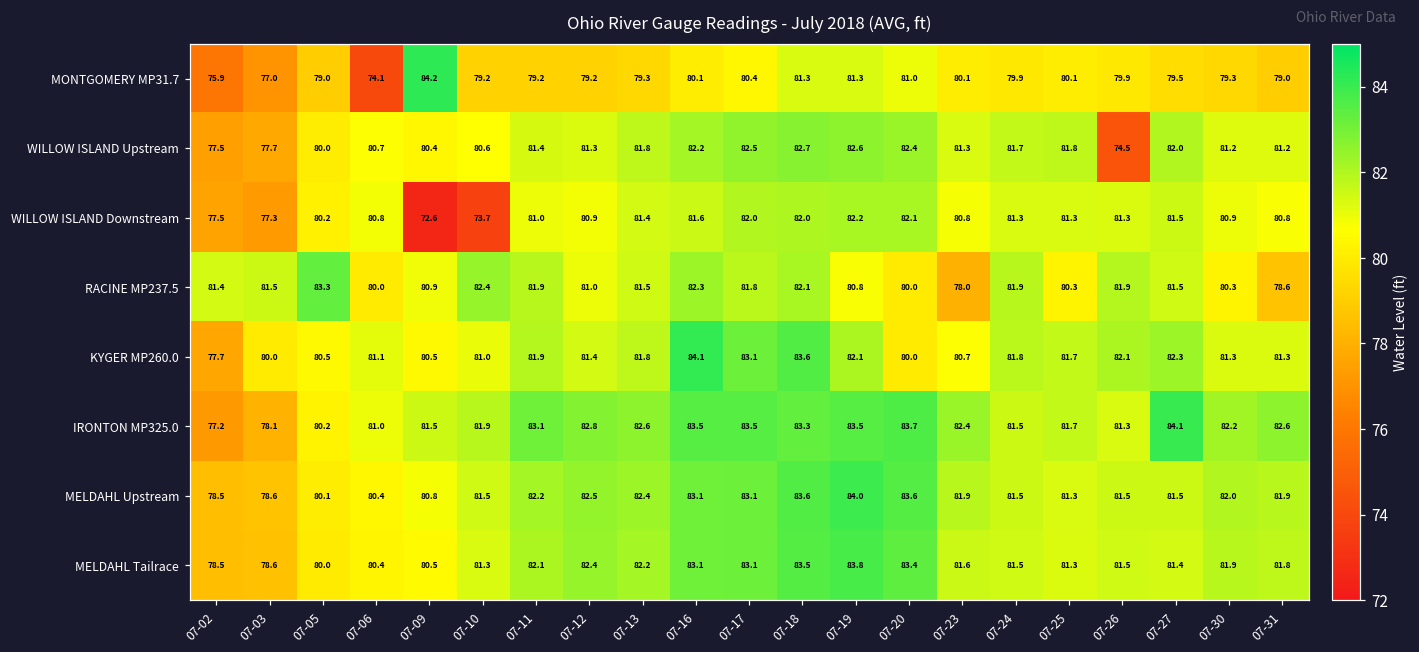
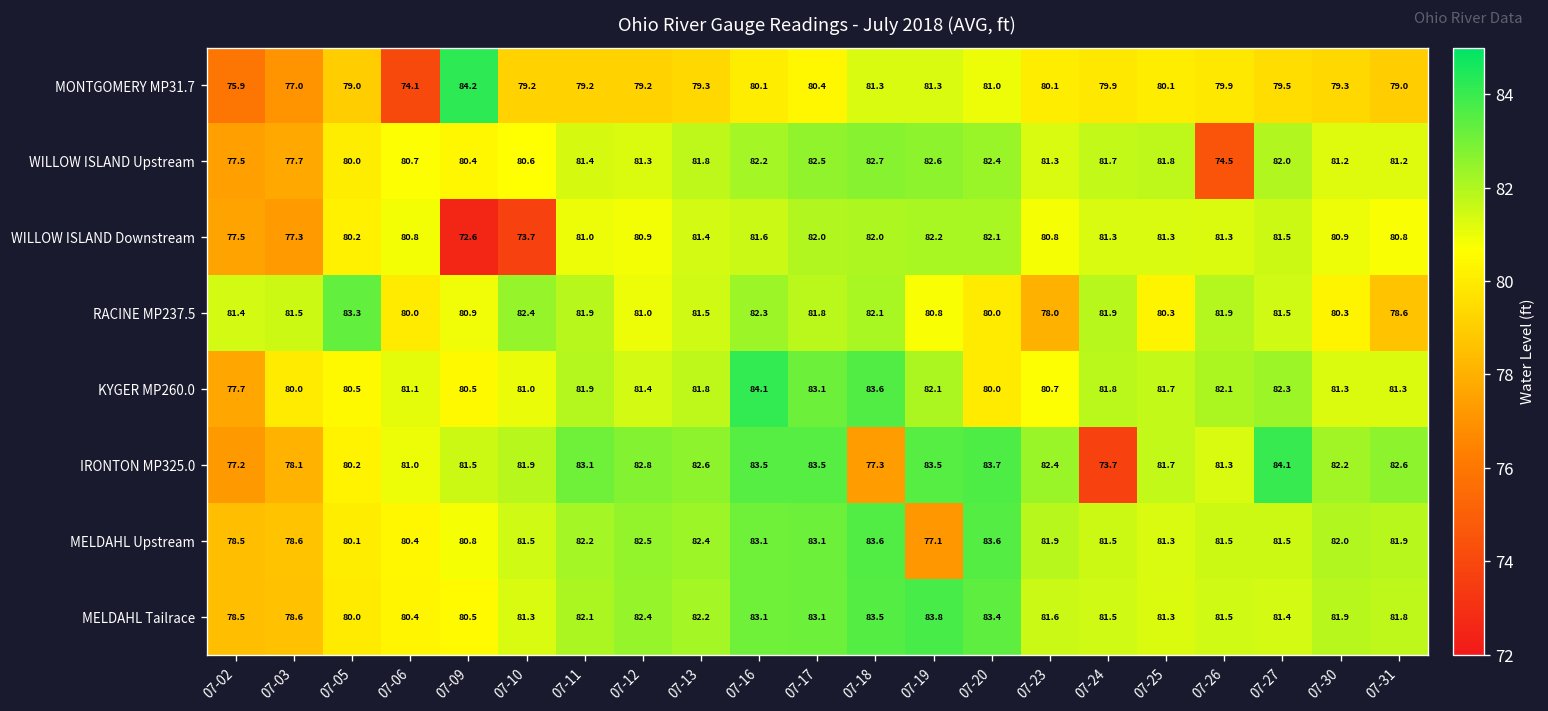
  {
    "MONTGOMERY MP31.7": {
      "07-02": 75.9,
      "07-03": 77.0,
      "07-05": 79.0,
      "07-06": 74.1,
      "07-09": 84.2,
      "07-10": 79.2,
      "07-11": 79.2,
      "07-12": 79.2,
      "07-13": 79.3,
      "07-16": 80.1,
      "07-17": 80.4,
      "07-18": 81.3,
      "07-19": 81.3,
      "07-20": 81.0,
      "07-23": 80.1,
      "07-24": 79.9,
      "07-25": 80.1,
      "07-26": 79.9,
      "07-27": 79.5,
      "07-30": 79.3,
      "07-31": 79.0
    },
    "WILLOW ISLAND Upstream": {
      "07-02": 77.5,
      "07-03": 77.7,
      "07-05": 80.0,
      "07-06": 80.7,
      "07-09": 80.4,
      "07-10": 80.6,
      "07-11": 81.4,
      "07-12": 81.3,
      "07-13": 81.8,
      "07-16": 82.2,
      "07-17": 82.5,
      "07-18": 82.7,
      "07-19": 82.6,
      "07-20": 82.4,
      "07-23": 81.3,
      "07-24": 81.7,
      "07-25": 81.8,
      "07-26": 74.5,
      "07-27": 82.0,
      "07-30": 81.2,
      "07-31": 81.2
    },
    "WILLOW ISLAND Downstream": {
      "07-02": 77.5,
      "07-03": 77.3,
      "07-05": 80.2,
      "07-06": 80.8,
      "07-09": 72.6,
      "07-10": 73.7,
      "07-11": 81.0,
      "07-12": 80.9,
      "07-13": 81.4,
      "07-16": 81.6,
      "07-17": 82.0,
      "07-18": 82.0,
      "07-19": 82.2,
      "07-20": 82.1,
      "07-23": 80.8,
      "07-24": 81.3,
      "07-25": 81.3,
      "07-26": 81.3,
      "07-27": 81.5,
      "07-30": 80.9,
      "07-31": 80.8
    },
    "RACINE MP237.5": {
      "07-02": 81.4,
      "07-03": 81.5,
      "07-05": 83.3,
      "07-06": 80.0,
      "07-09": 80.9,
      "07-10": 82.4,
      "07-11": 81.9,
      "07-12": 81.0,
      "07-13": 81.5,
      "07-16": 82.3,
      "07-17": 81.8,
      "07-18": 82.1,
      "07-19": 80.8,
      "07-20": 80.0,
      "07-23": 78.0,
      "07-24": 81.9,
      "07-25": 80.3,
      "07-26": 81.9,
      "07-27": 81.5,
      "07-30": 80.3,
      "07-31": 78.6
    },
    "KYGER MP260.0": {
      "07-02": 77.7,
      "07-03": 80.0,
      "07-05": 80.5,
      "07-06": 81.1,
      "07-09": 80.5,
      "07-10": 81.0,
      "07-11": 81.9,
      "07-12": 81.4,
      "07-13": 81.8,
      "07-16": 84.1,
      "07-17": 83.1,
      "07-18": 83.6,
      "07-19": 82.1,
      "07-20": 80.0,
      "07-23": 80.7,
      "07-24": 81.8,
      "07-25": 81.7,
      "07-26": 82.1,
      "07-27": 82.3,
      "07-30": 81.3,
      "07-31": 81.3
    },
    "IRONTON MP325.0": {
      "07-02": 77.2,
      "07-03": 78.1,
      "07-05": 80.2,
      "07-06": 81.0,
      "07-09": 81.5,
      "07-10": 81.9,
      "07-11": 83.1,
      "07-12": 82.8,
      "07-13": 82.6,
      "07-16": 83.5,
      "07-17": 83.5,
-     "07-18": 83.3,
+     "07-18": 77.3,
      "07-19": 83.5,
      "07-20": 83.7,
      "07-23": 82.4,
-     "07-24": 81.5,
+     "07-24": 73.7,
      "07-25": 81.7,
      "07-26": 81.3,
      "07-27": 84.1,
      "07-30": 82.2,
      "07-31": 82.6
    },
    "MELDAHL Upstream": {
      "07-02": 78.5,
      "07-03": 78.6,
      "07-05": 80.1,
      "07-06": 80.4,
      "07-09": 80.8,
      "07-10": 81.5,
      "07-11": 82.2,
      "07-12": 82.5,
      "07-13": 82.4,
      "07-16": 83.1,
      "07-17": 83.1,
      "07-18": 83.6,
-     "07-19": 84.0,
+     "07-19": 77.1,
      "07-20": 83.6,
      "07-23": 81.9,
      "07-24": 81.5,
      "07-25": 81.3,
      "07-26": 81.5,
      "07-27": 81.5,
      "07-30": 82.0,
      "07-31": 81.9
    },
    "MELDAHL Tailrace": {
      "07-02": 78.5,
      "07-03": 78.6,
      "07-05": 80.0,
      "07-06": 80.4,
      "07-09": 80.5,
      "07-10": 81.3,
      "07-11": 82.1,
      "07-12": 82.4,
      "07-13": 82.2,
      "07-16": 83.1,
      "07-17": 83.1,
      "07-18": 83.5,
      "07-19": 83.8,
      "07-20": 83.4,
      "07-23": 81.6,
      "07-24": 81.5,
      "07-25": 81.3,
      "07-26": 81.5,
      "07-27": 81.4,
      "07-30": 81.9,
      "07-31": 81.8
    }
  }
